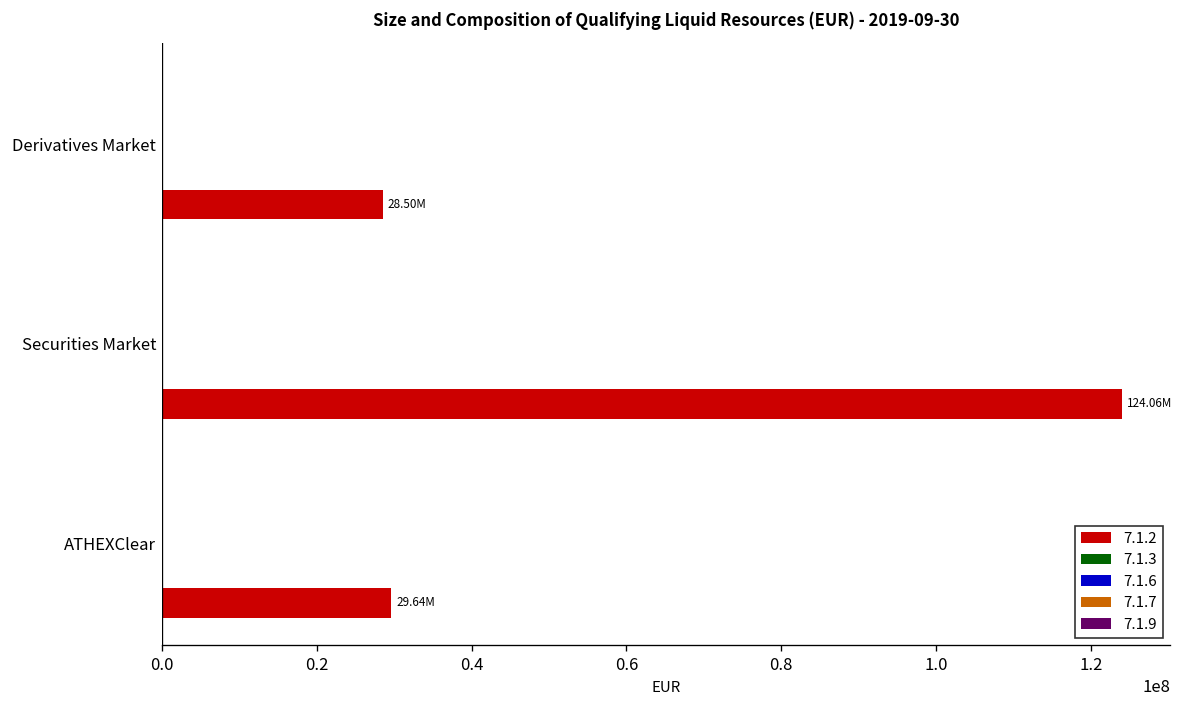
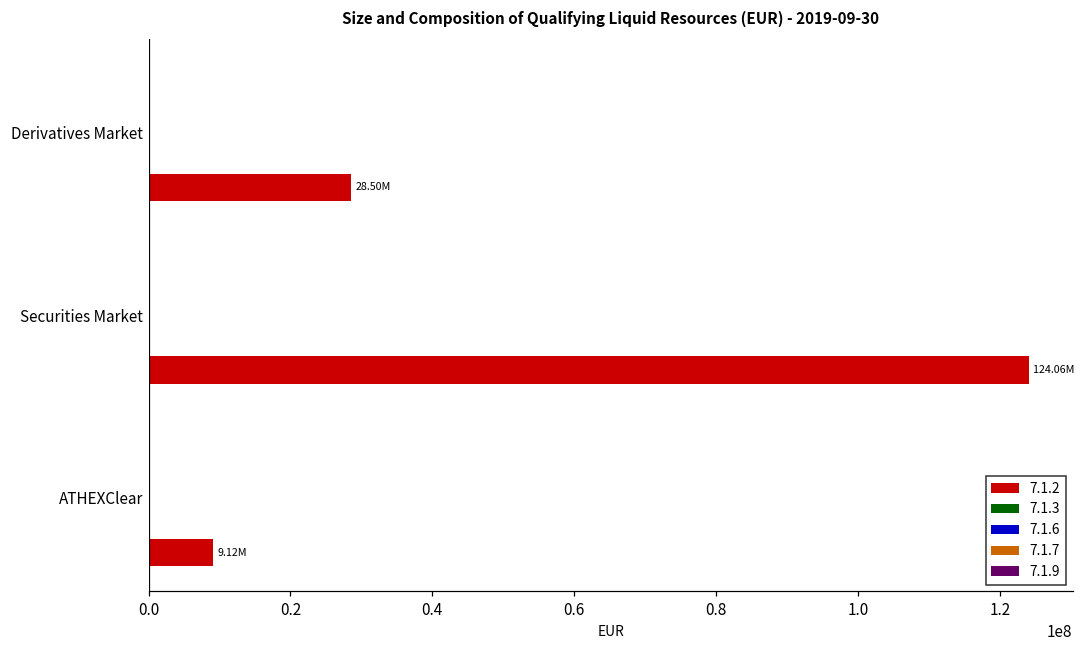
  {
    "7.1.2": {
      "Derivatives Market": "28.50M",
      "Securities Market": "124.06M",
-     "ATHEXClear": "29.64M"
+     "ATHEXClear": "9.12M"
    },
    "7.1.3": {
      "Derivatives Market": "0",
      "Securities Market": "0",
      "ATHEXClear": "0"
    },
    "7.1.6": {
      "Derivatives Market": "0",
      "Securities Market": "0",
      "ATHEXClear": "0"
    },
    "7.1.7": {
      "Derivatives Market": "0",
      "Securities Market": "0",
      "ATHEXClear": "0"
    },
    "7.1.9": {
      "Derivatives Market": "0",
      "Securities Market": "0",
      "ATHEXClear": "0"
    }
  }
